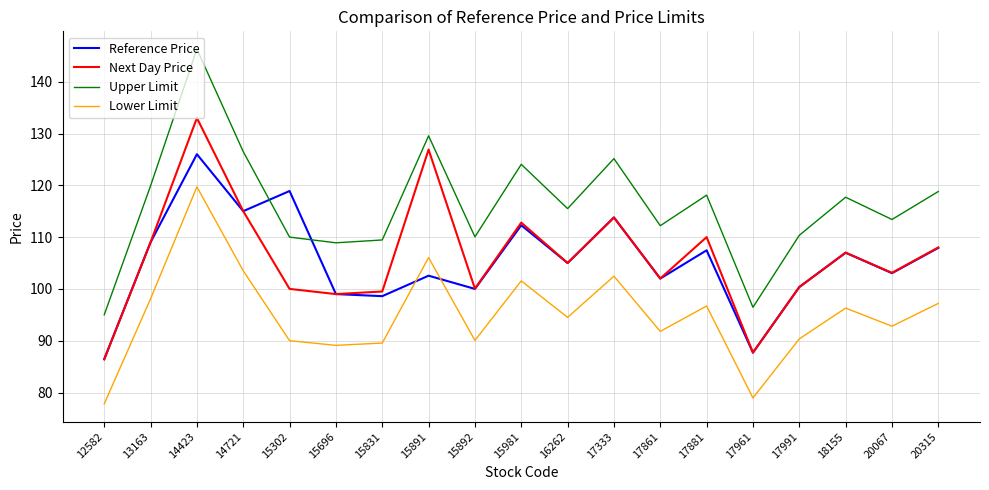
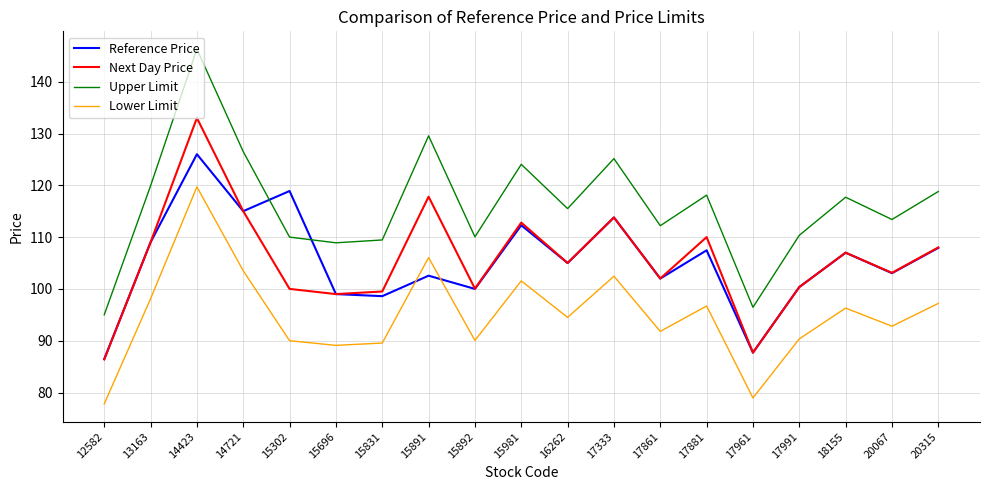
  {
    "Reference Price": {
      "14423": 126,
      "15302": 119,
      "15831": 99,
      "15891": 103,
      "15981": 112,
      "17881": 107
    },
    "Next Day Price": {
      "15302": 100,
      "15831": 100,
-     "15891": 127,
+     "15891": 118,
      "15981": 113,
      "17881": 110
    },
    "Upper Limit": {
      "12582": 95,
      "13163": 120,
      "14721": 127,
      "15302": 110,
      "15696": 109,
      "15831": 109,
      "15891": 130,
      "15892": 110,
      "15981": 124,
      "16262": 116,
      "17333": 125,
      "17861": 112,
      "17881": 118,
      "17961": 96,
      "17991": 110,
      "18155": 118,
      "20067": 113,
      "20315": 119
    },
    "Lower Limit": {
      "12582": 78,
      "13163": 98,
      "14423": 120,
      "14721": 104,
      "15302": 90,
      "15696": 89,
      "15831": 90,
      "15891": 106,
      "15892": 90,
      "15981": 102,
      "16262": 95,
      "17333": 102,
      "17861": 92,
      "17881": 97,
      "17961": 79,
      "17991": 90,
      "18155": 96,
      "20067": 93,
      "20315": 97
    }
  }
